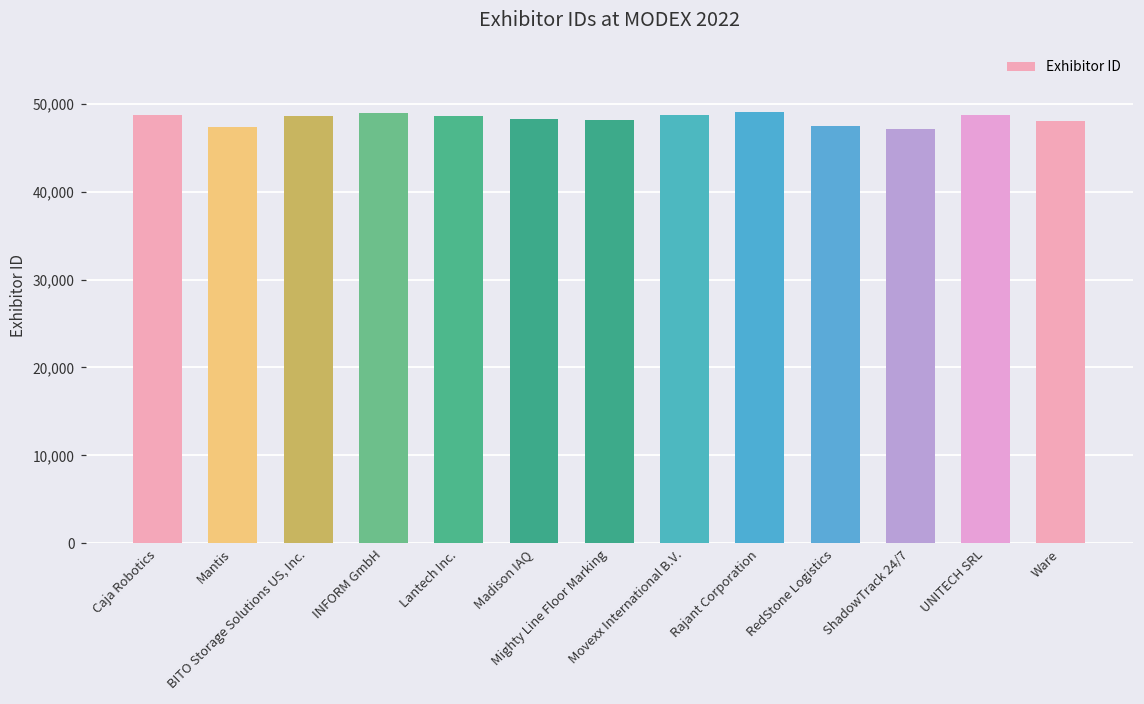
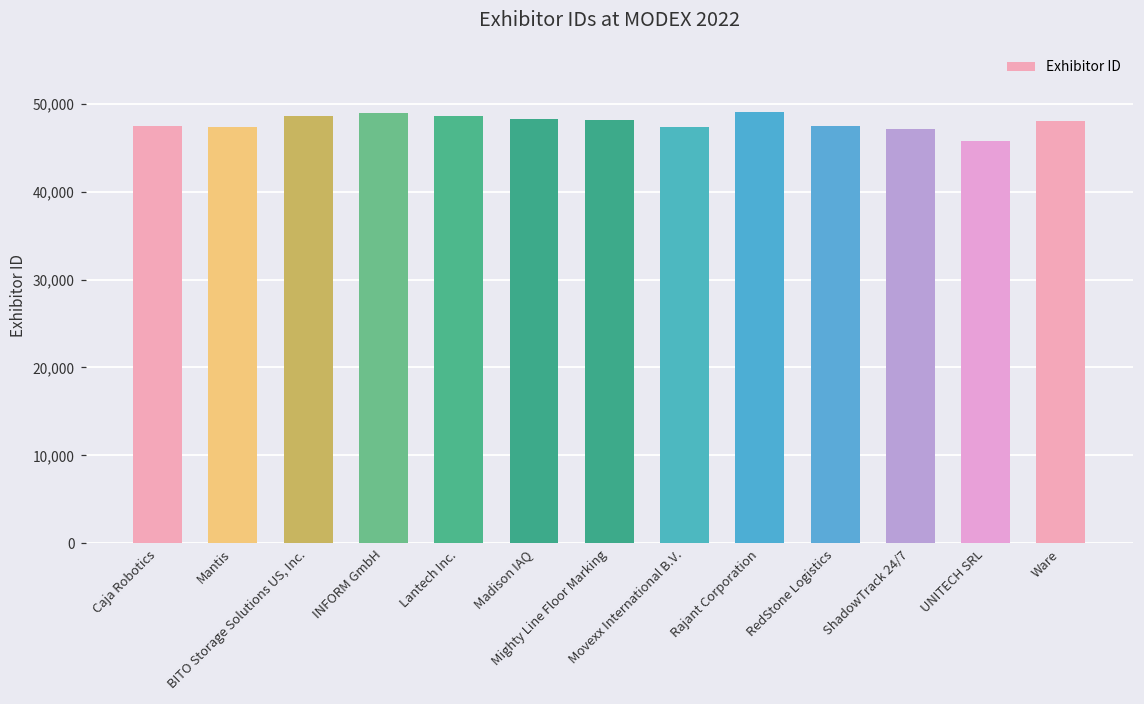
  {
-   "Caja Robotics": "49,000",
+   "Caja Robotics": "48,000",
    "Mantis": "47,000",
    "BITO Storage Solutions US, Inc.": "49,000",
    "INFORM GmbH": "49,000",
    "Lantech Inc.": "49,000",
    "Madison IAQ": "48,000",
    "Mighty Line Floor Marking": "48,000",
-   "Movexx International B.V.": "49,000",
+   "Movexx International B.V.": "47,000",
    "Rajant Corporation": "49,000",
    "RedStone Logistics": "47,000",
    "ShadowTrack 24/7": "47,000",
-   "UNITECH SRL": "49,000",
+   "UNITECH SRL": "46,000",
    "Ware": "48,000"
  }
